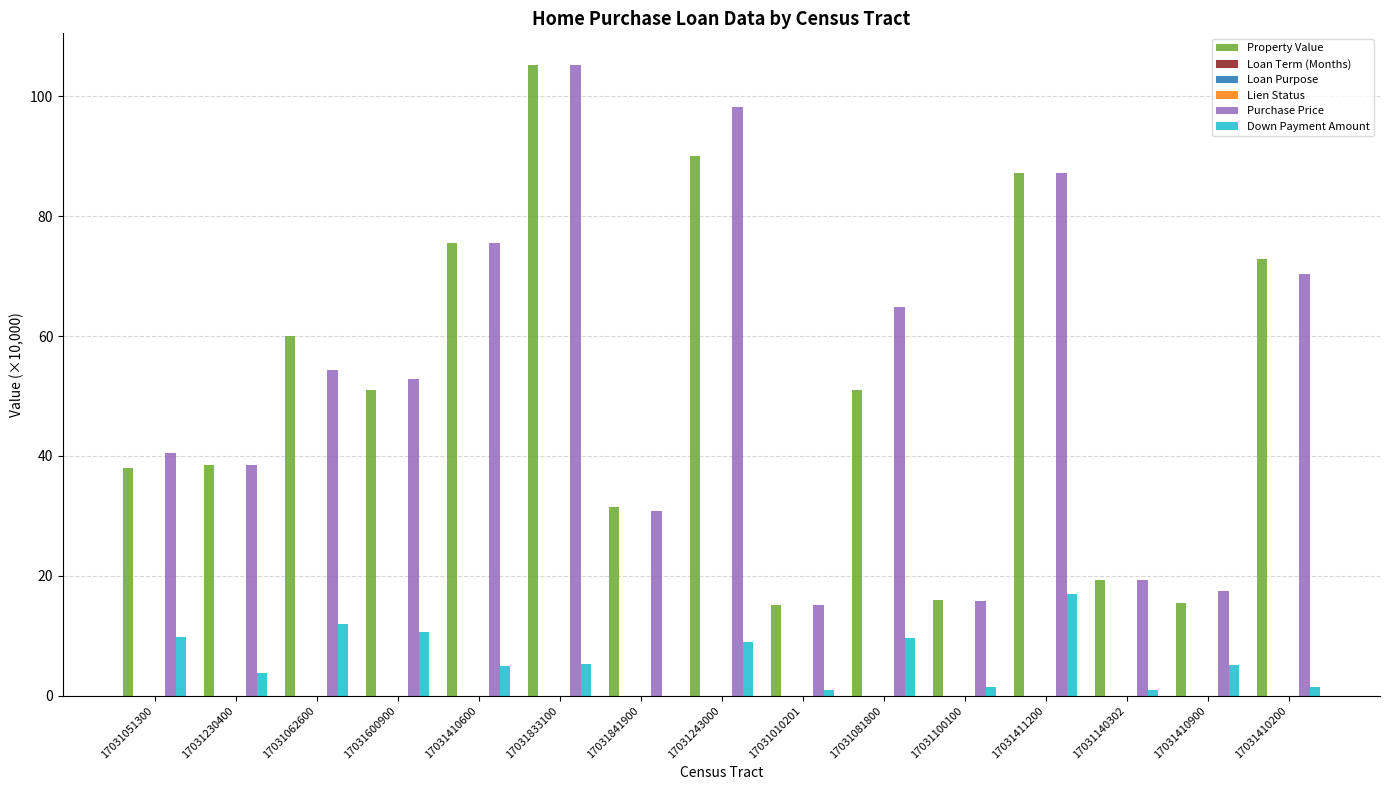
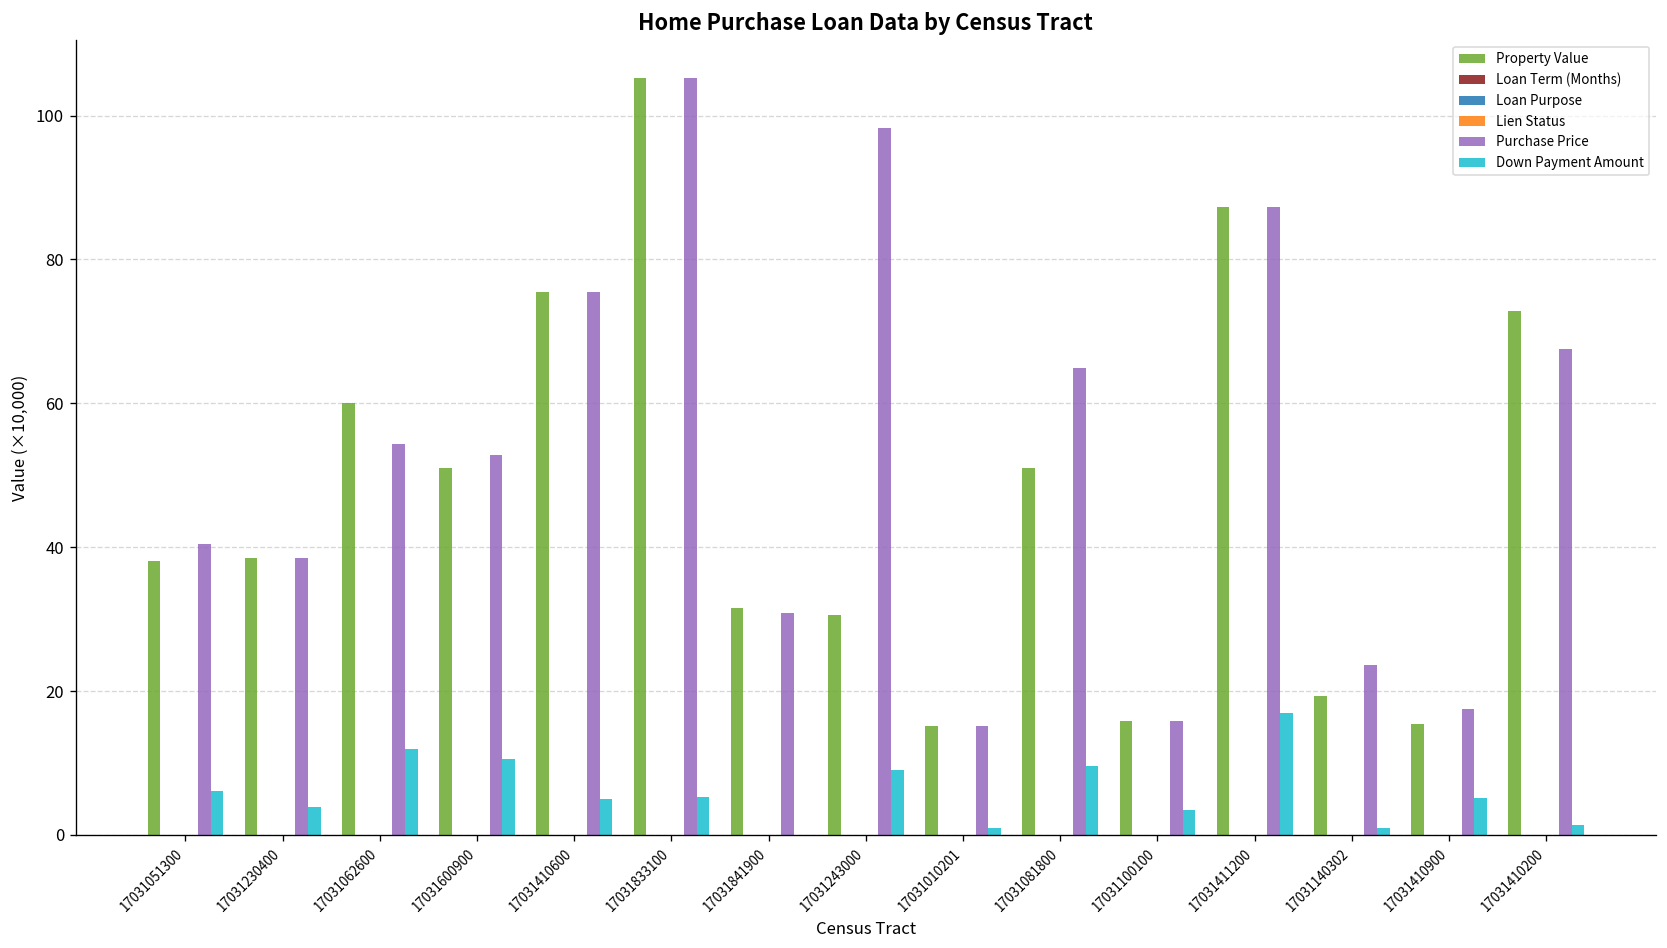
  {
    "Property Value": {
      "17031051300": 38,
      "17031230400": 39,
      "17031062600": 60,
      "17031600900": 51,
      "17031410600": 76,
      "17031833100": 105,
      "17031841900": 32,
-     "17031243000": 90,
+     "17031243000": 31,
      "17031010201": 15,
      "17031081800": 51,
      "17031100100": 16,
      "17031411200": 87,
      "17031140302": 19,
      "17031410900": 15,
      "17031410200": 73
    },
    "Purchase Price": {
      "17031051300": 41,
      "17031230400": 39,
      "17031062600": 54,
      "17031600900": 53,
      "17031410600": 76,
      "17031833100": 105,
      "17031841900": 31,
      "17031243000": 98,
      "17031010201": 15,
      "17031081800": 65,
      "17031100100": 16,
      "17031411200": 87,
-     "17031140302": 19,
+     "17031140302": 24,
      "17031410900": 17,
-     "17031410200": 70
+     "17031410200": 68
    },
    "Down Payment Amount": {
-     "17031051300": 10,
+     "17031051300": 6,
      "17031230400": 4,
      "17031062600": 12,
      "17031600900": 11,
      "17031410600": 5,
      "17031833100": 5,
      "17031841900": 0,
      "17031243000": 9,
      "17031010201": 1,
      "17031081800": 10,
-     "17031100100": 1,
+     "17031100100": 4,
      "17031411200": 17,
      "17031140302": 1,
      "17031410900": 5,
      "17031410200": 1
    }
  }
